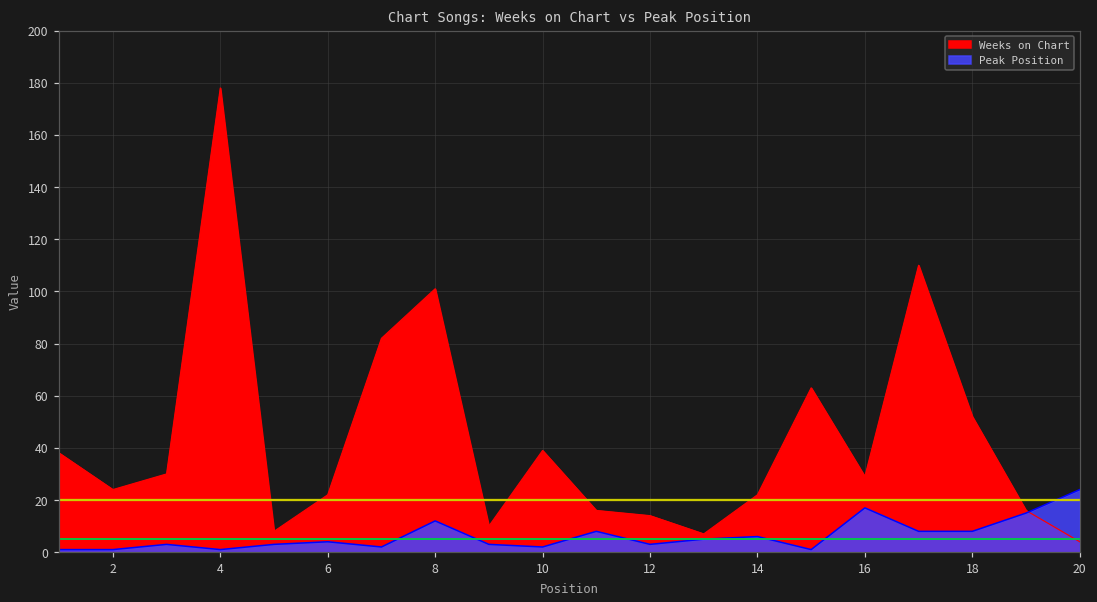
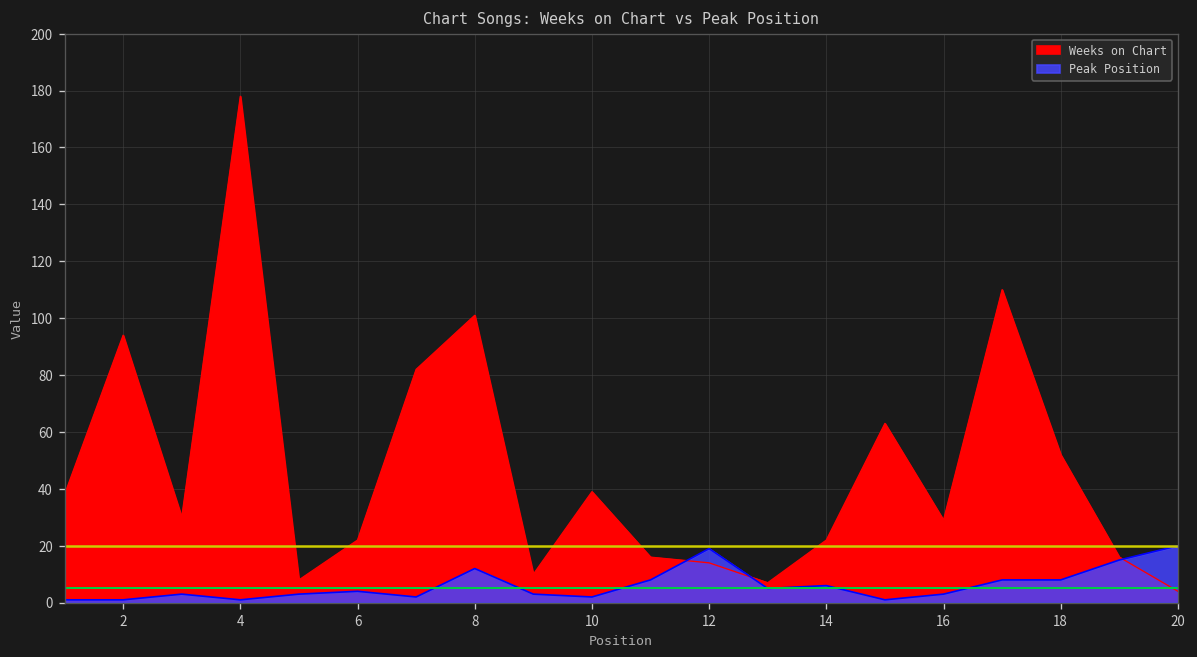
  {
    "Weeks on Chart": {
-     "2": 24,
+     "2": 94,
      "4": 178,
      "6": 22,
      "8": 101,
      "10": 39,
      "12": 14,
      "14": 22,
      "16": 29,
      "18": 52,
      "20": 4
    },
    "Peak Position": {
      "2": 1,
      "4": 1,
      "6": 4,
      "8": 12,
      "10": 2,
-     "12": 3,
+     "12": 19,
      "14": 6,
-     "16": 17,
+     "16": 3,
      "18": 8,
-     "20": 24
+     "20": 20
    }
  }
